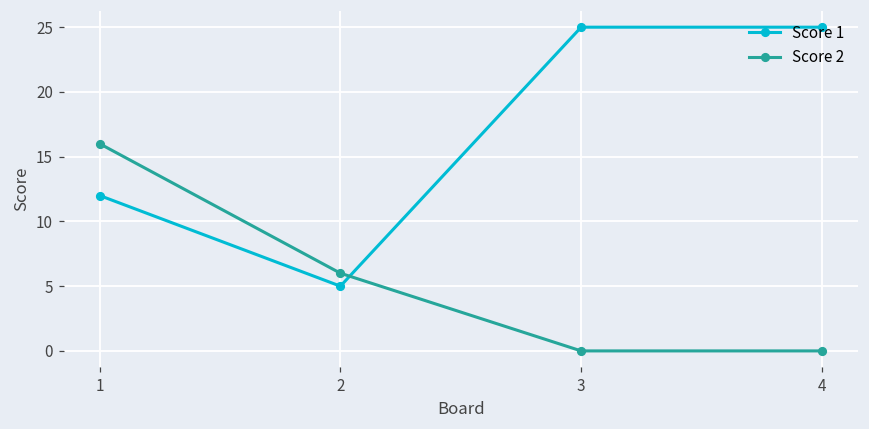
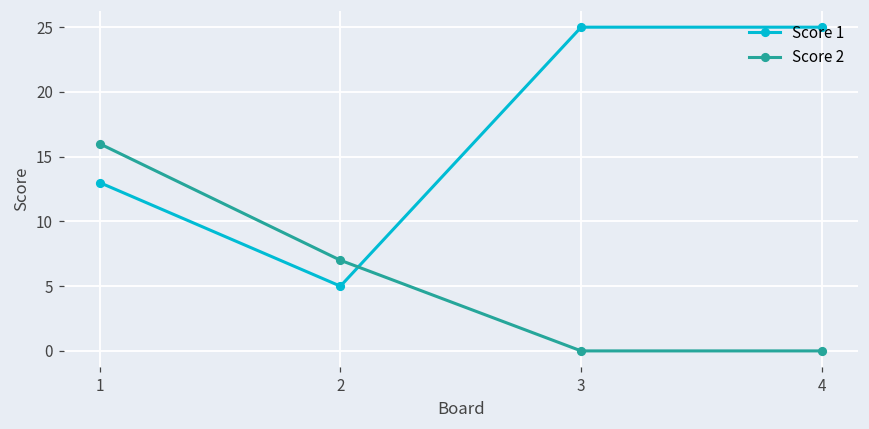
  {
    "Score 1": {
-     "1": 12,
+     "1": 13,
      "2": 5,
      "3": 25,
      "4": 25
    },
    "Score 2": {
      "1": 16,
-     "2": 6,
+     "2": 7,
      "3": 0,
      "4": 0
    }
  }
